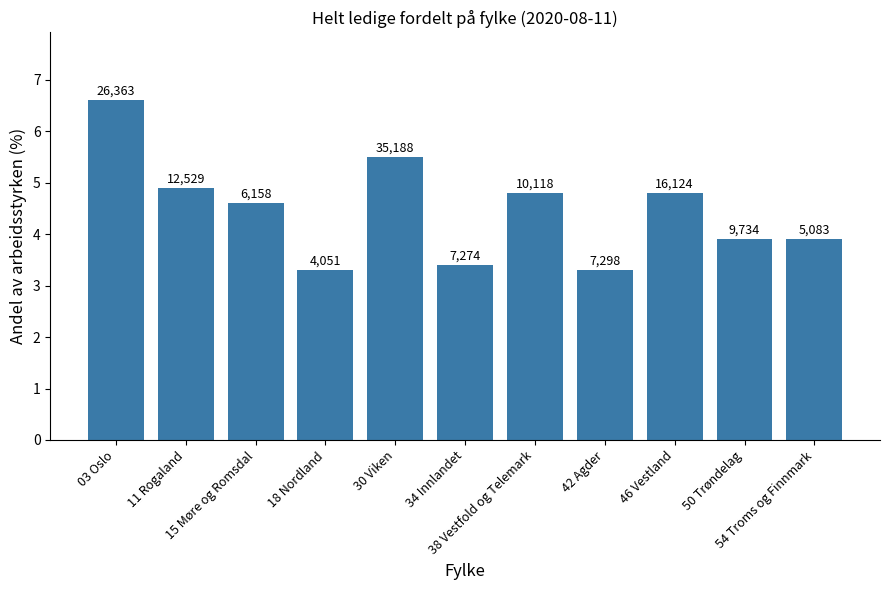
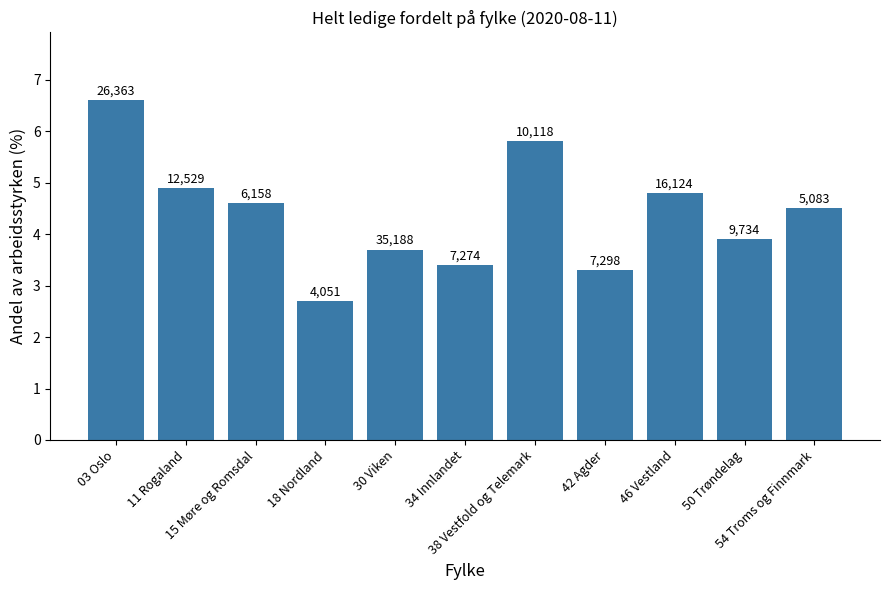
  {
-   "18 Nordland": 3.3,
-   "30 Viken": 5.5,
-   "38 Vestfold og Telemark": 4.8,
-   "54 Troms og Finnmark": 3.9
+   "18 Nordland": 2.7,
+   "30 Viken": 3.7,
+   "38 Vestfold og Telemark": 5.8,
+   "54 Troms og Finnmark": 4.5
  }
